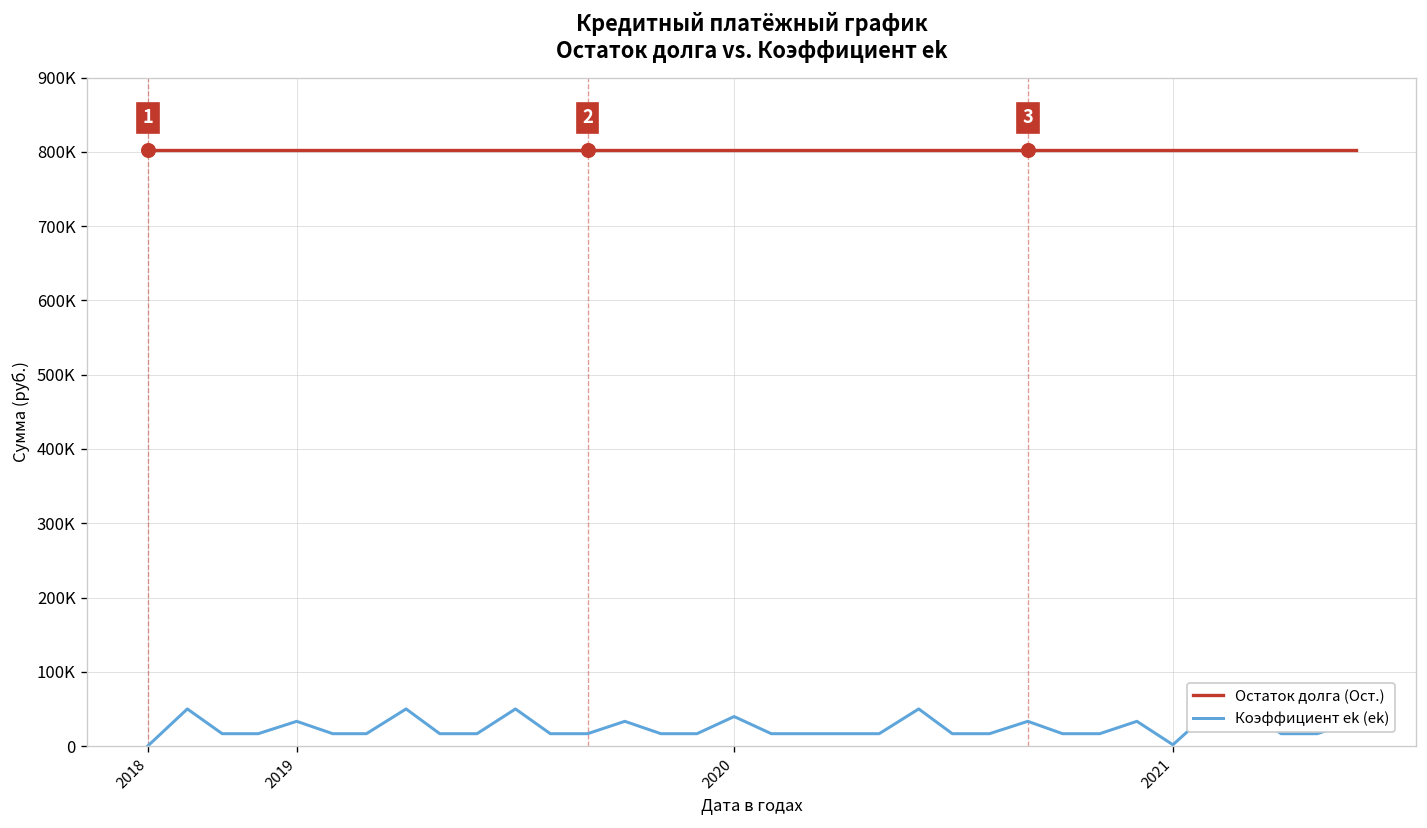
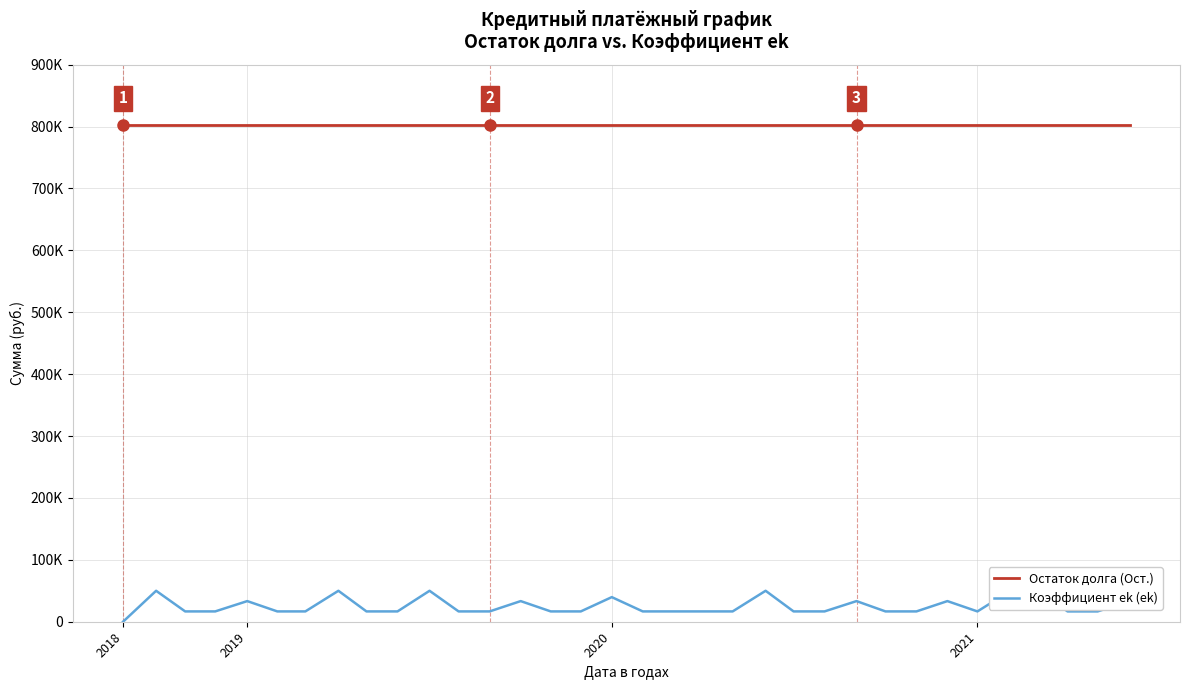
  {
    "Коэффициент ek (ek)": {
      "2018": 0,
      "2019": 30000,
      "2020": 40000,
-     "2021": 0
+     "2021": 20000
    }
  }
